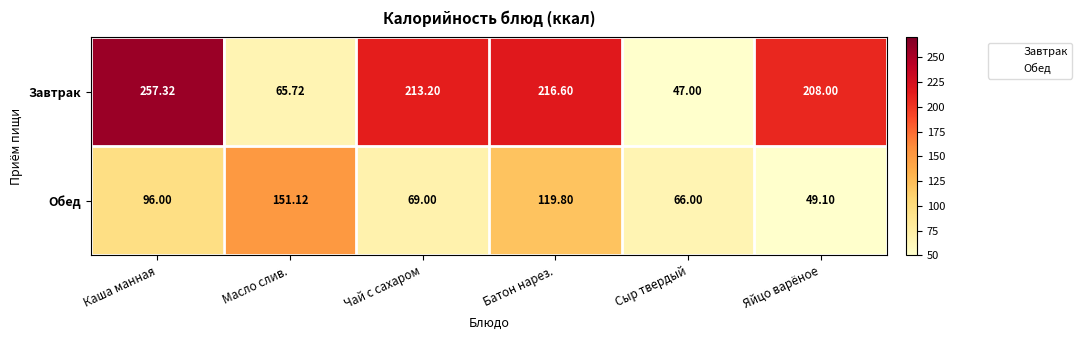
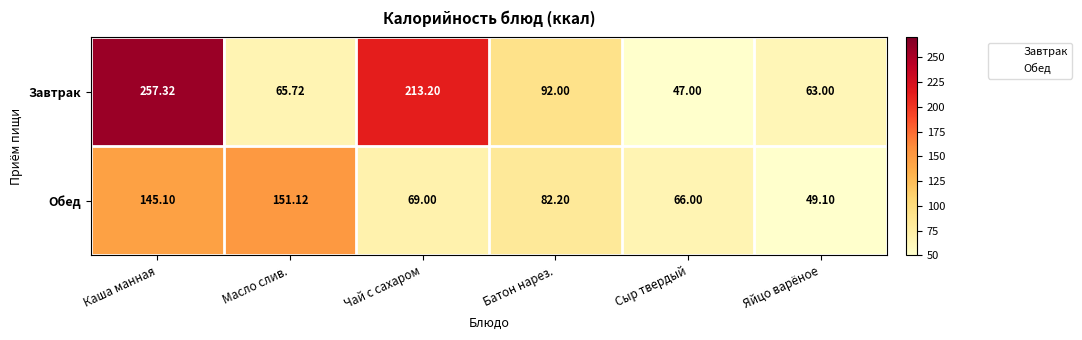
  {
    "Завтрак": {
-     "Батон нарез.": 216.60,
-     "Яйцо варёное": 208.00
+     "Батон нарез.": 92.00,
+     "Яйцо варёное": 63.00
    },
    "Обед": {
-     "Каша манная": 96.00,
-     "Батон нарез.": 119.80
+     "Каша манная": 145.10,
+     "Батон нарез.": 82.20
    }
  }
